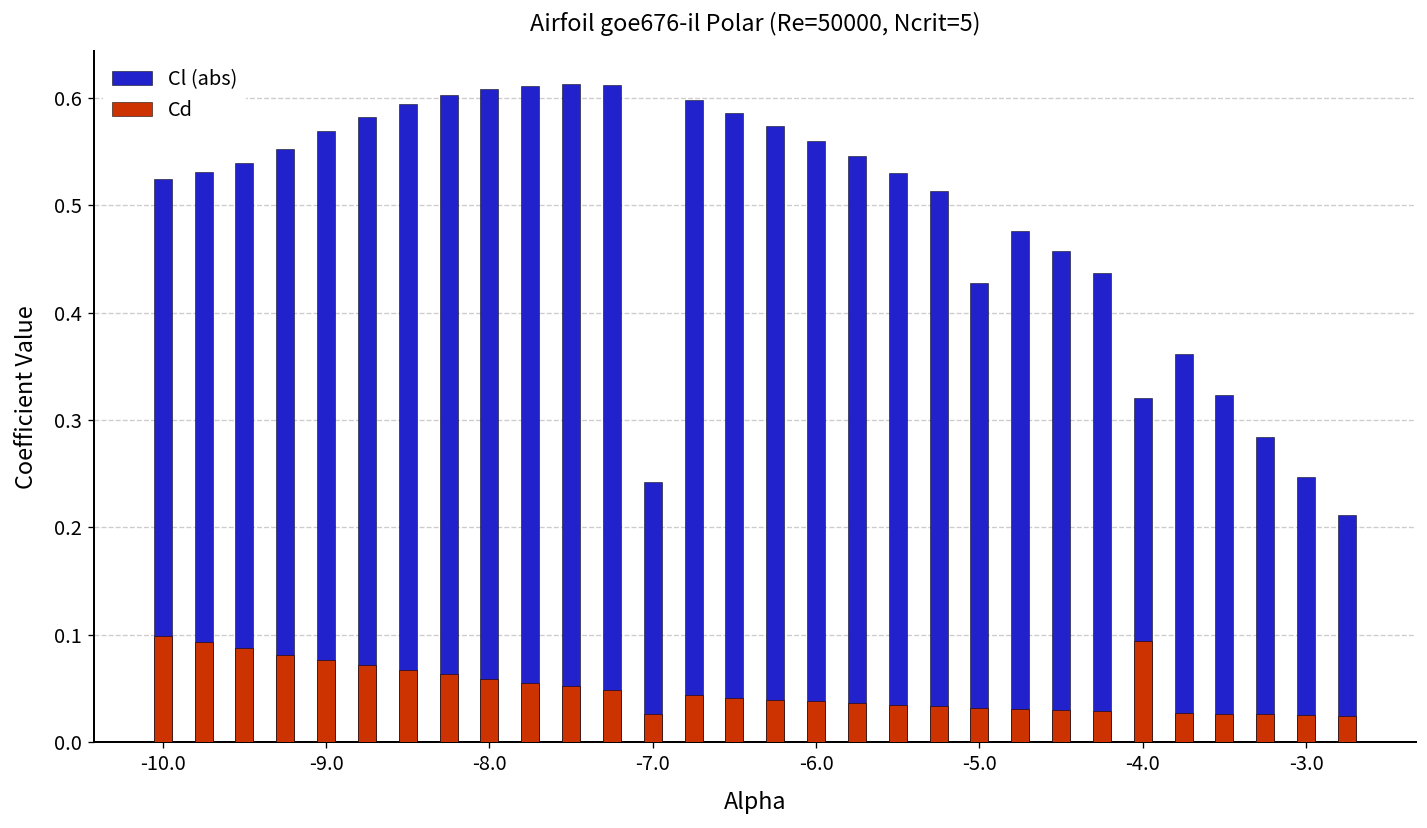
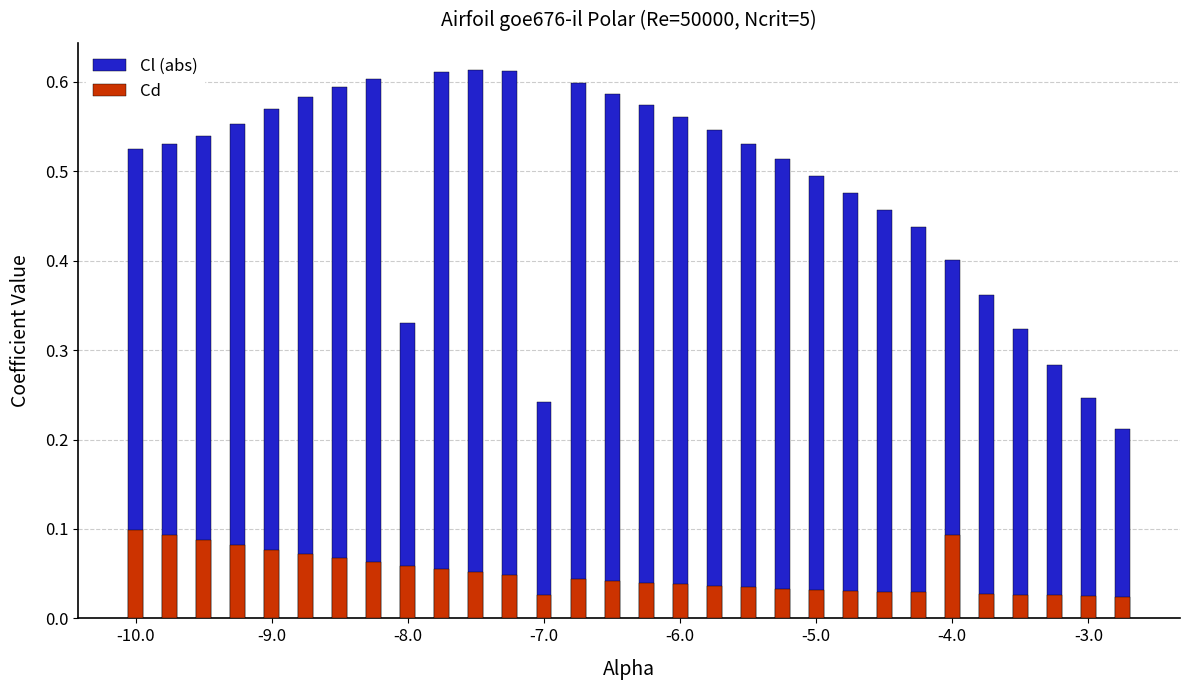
  {
    "Cl (abs)": {
      "-10.0": 0.52,
      "-9.0": 0.57,
-     "-8.0": 0.61,
+     "-8.0": 0.33,
      "-7.0": 0.24,
      "-6.0": 0.56,
-     "-5.0": 0.43,
-     "-4.0": 0.32,
+     "-5.0": 0.49,
+     "-4.0": 0.40,
      "-3.0": 0.25
    }
  }
